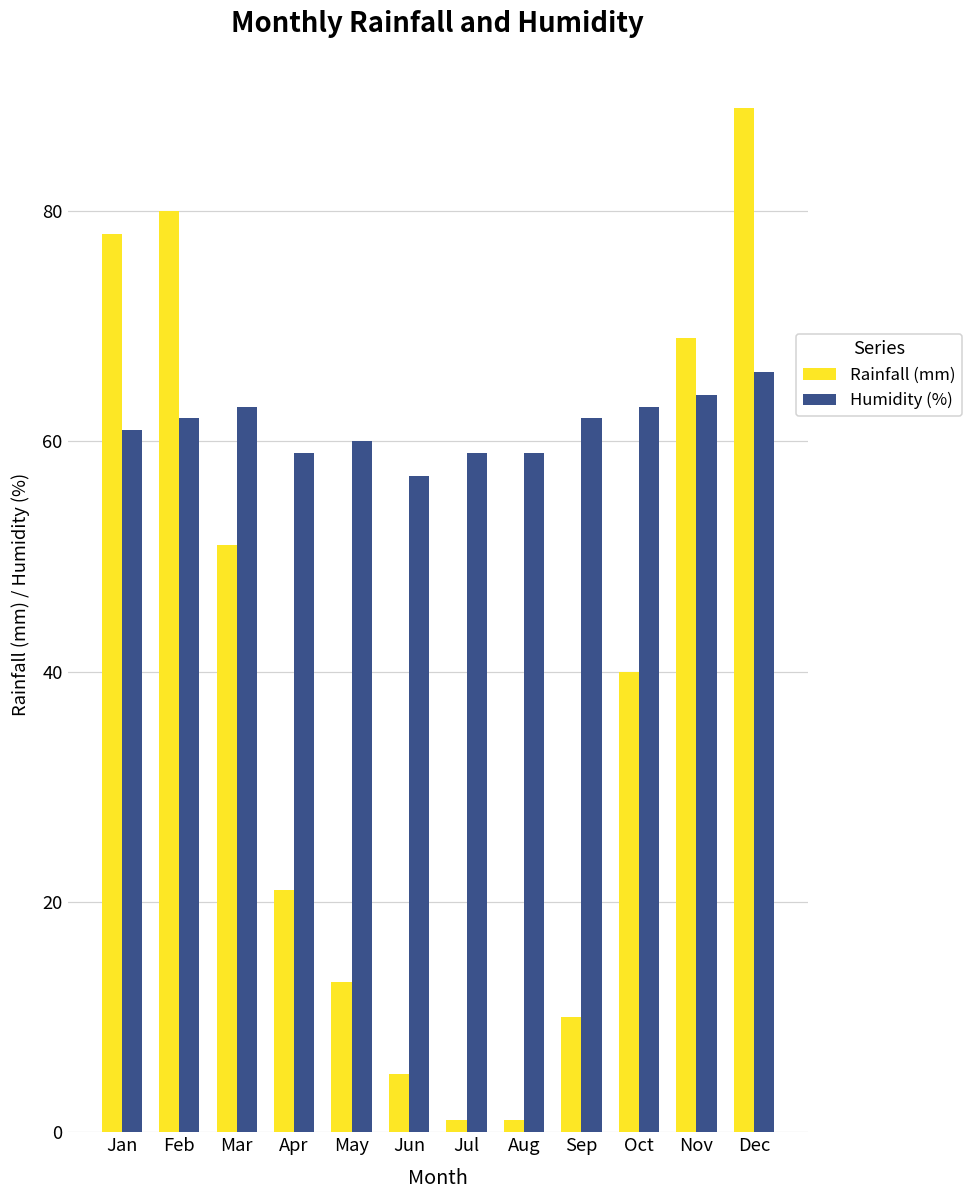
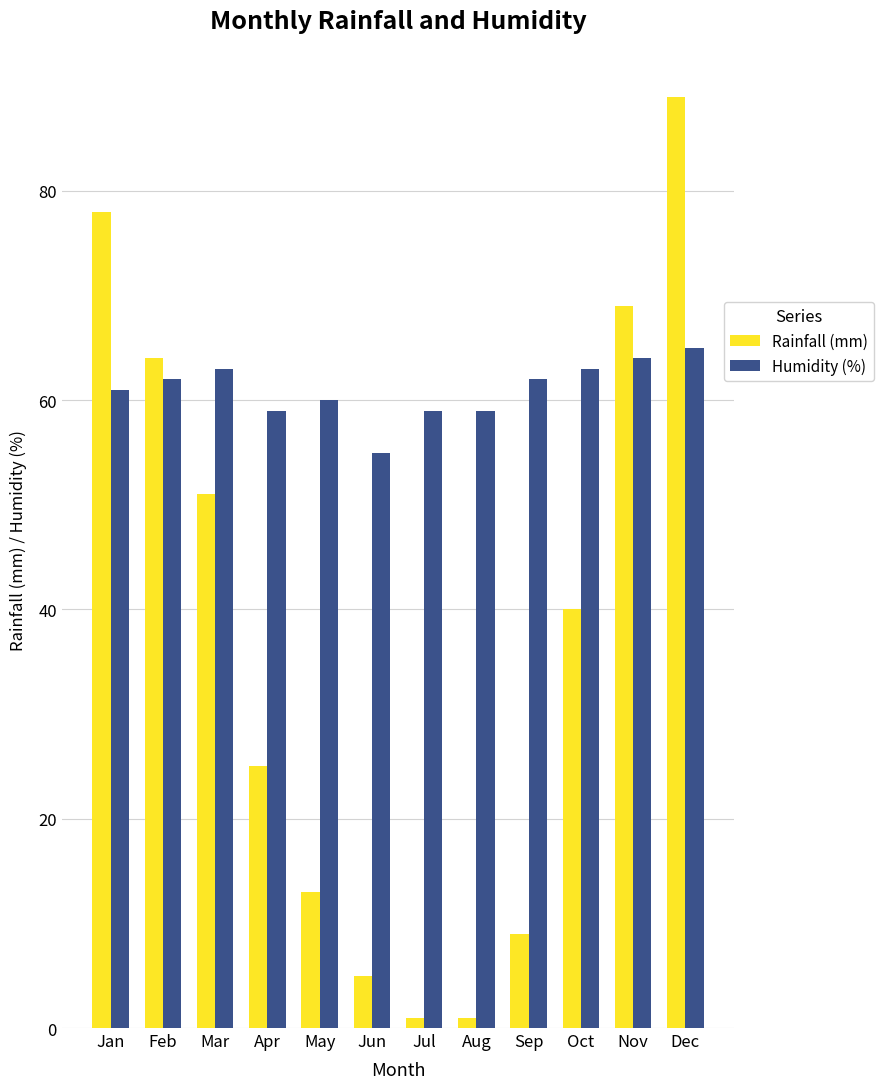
  {
    "Rainfall (mm)": {
      "Jan": 78,
-     "Feb": 80,
+     "Feb": 64,
      "Mar": 51,
-     "Apr": 21,
+     "Apr": 25,
      "May": 13,
      "Jun": 5,
      "Jul": 1,
      "Aug": 1,
-     "Sep": 10,
+     "Sep": 9,
      "Oct": 40,
      "Nov": 69,
      "Dec": 89
    },
    "Humidity (%)": {
      "Jan": 61,
      "Feb": 62,
      "Mar": 63,
      "Apr": 59,
      "May": 60,
-     "Jun": 57,
+     "Jun": 55,
      "Jul": 59,
      "Aug": 59,
      "Sep": 62,
      "Oct": 63,
      "Nov": 64,
-     "Dec": 66
+     "Dec": 65
    }
  }
